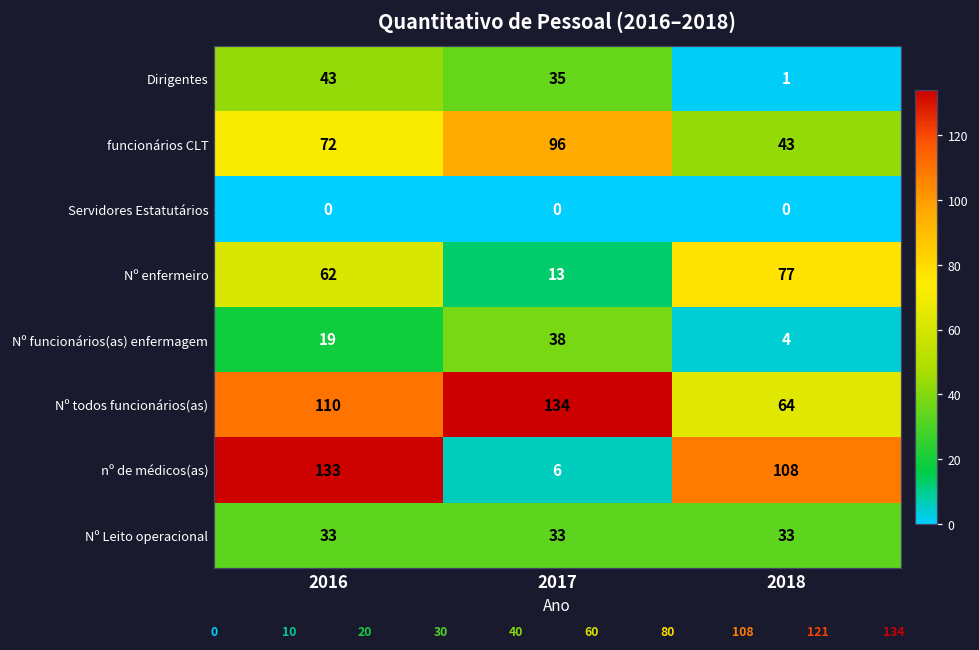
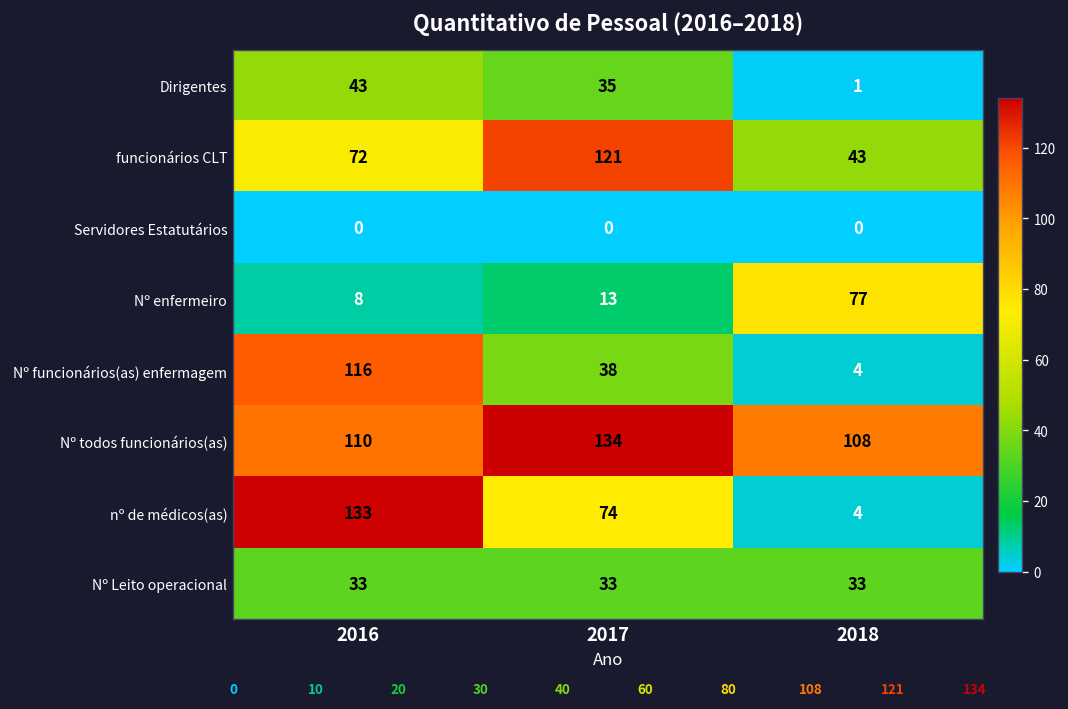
  {
    "Dirigentes": {
      "2016": 43,
      "2017": 35,
      "2018": 1
    },
    "funcionários CLT": {
      "2016": 72,
-     "2017": 96,
+     "2017": 121,
      "2018": 43
    },
    "Servidores Estatutários": {
      "2016": 0,
      "2017": 0,
      "2018": 0
    },
    "Nº enfermeiro": {
-     "2016": 62,
+     "2016": 8,
      "2017": 13,
      "2018": 77
    },
    "Nº funcionários(as) enfermagem": {
-     "2016": 19,
+     "2016": 116,
      "2017": 38,
      "2018": 4
    },
    "Nº todos funcionários(as)": {
      "2016": 110,
      "2017": 134,
-     "2018": 64
+     "2018": 108
    },
    "nº de médicos(as)": {
      "2016": 133,
-     "2017": 6,
-     "2018": 108
+     "2017": 74,
+     "2018": 4
    },
    "Nº Leito operacional": {
      "2016": 33,
      "2017": 33,
      "2018": 33
    }
  }
